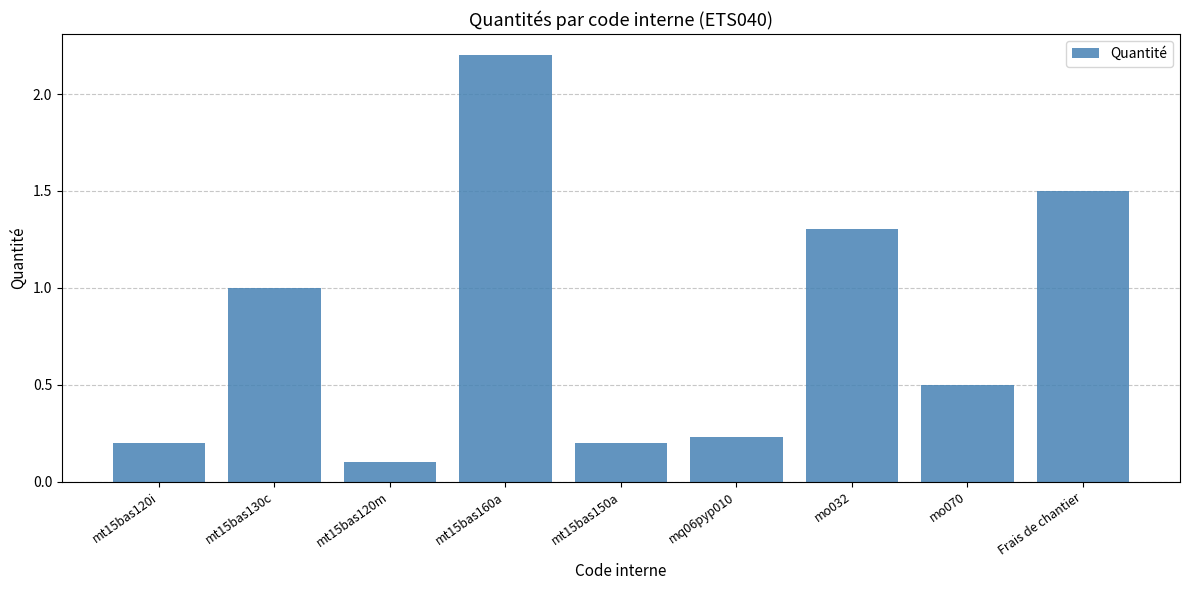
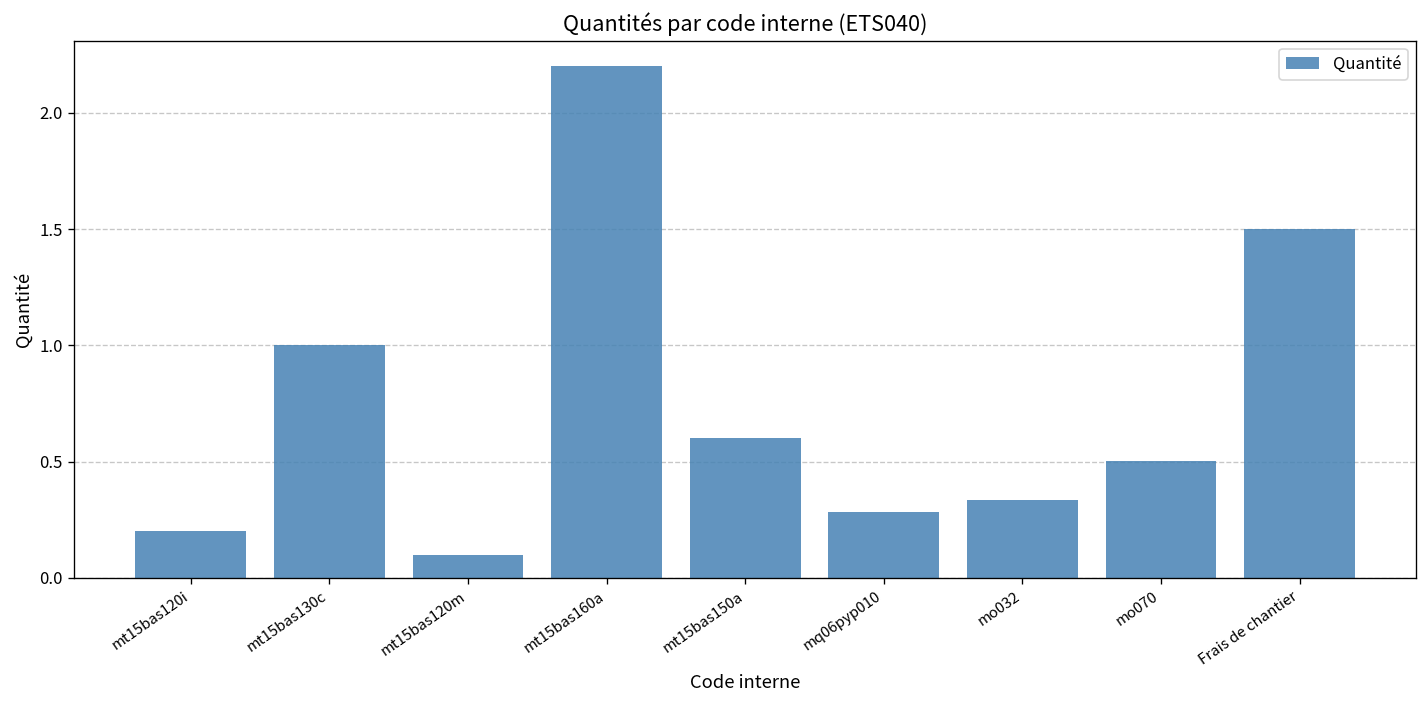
  {
    "mt15bas120i": 0.20,
    "mt15bas130c": 1.00,
    "mt15bas120m": 0.10,
    "mt15bas160a": 2.20,
-   "mt15bas150a": 0.2,
-   "mq06pyp010": 0.23,
-   "mo032": 1.31,
+   "mt15bas150a": 0.6,
+   "mq06pyp010": 0.28,
+   "mo032": 0.33,
    "mo070": 0.50,
    "Frais de chantier": 1.50
  }
